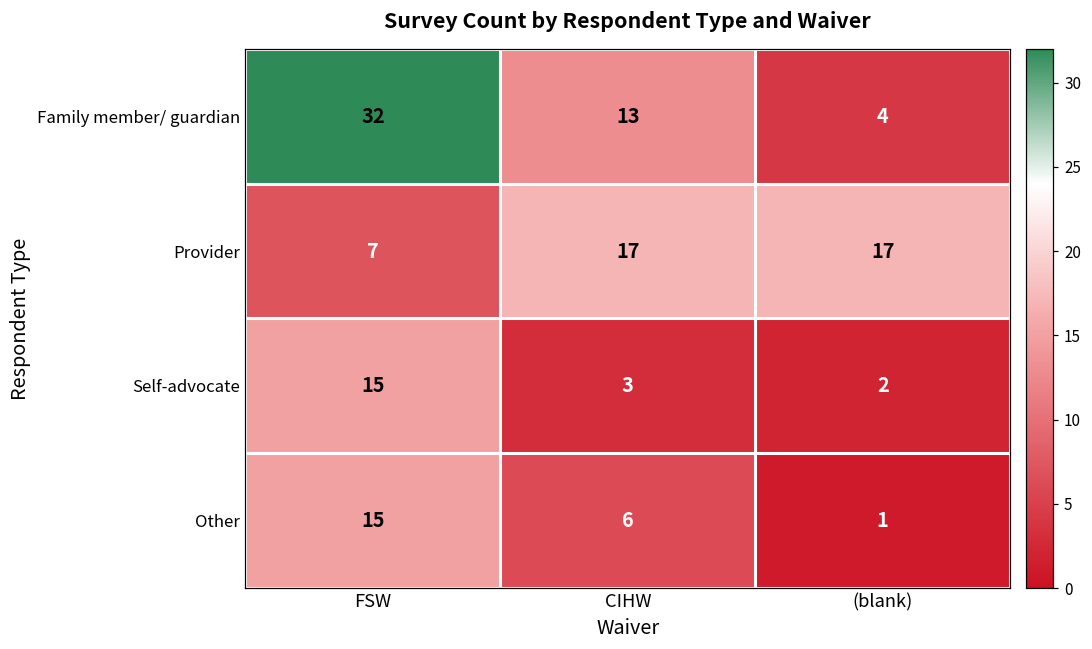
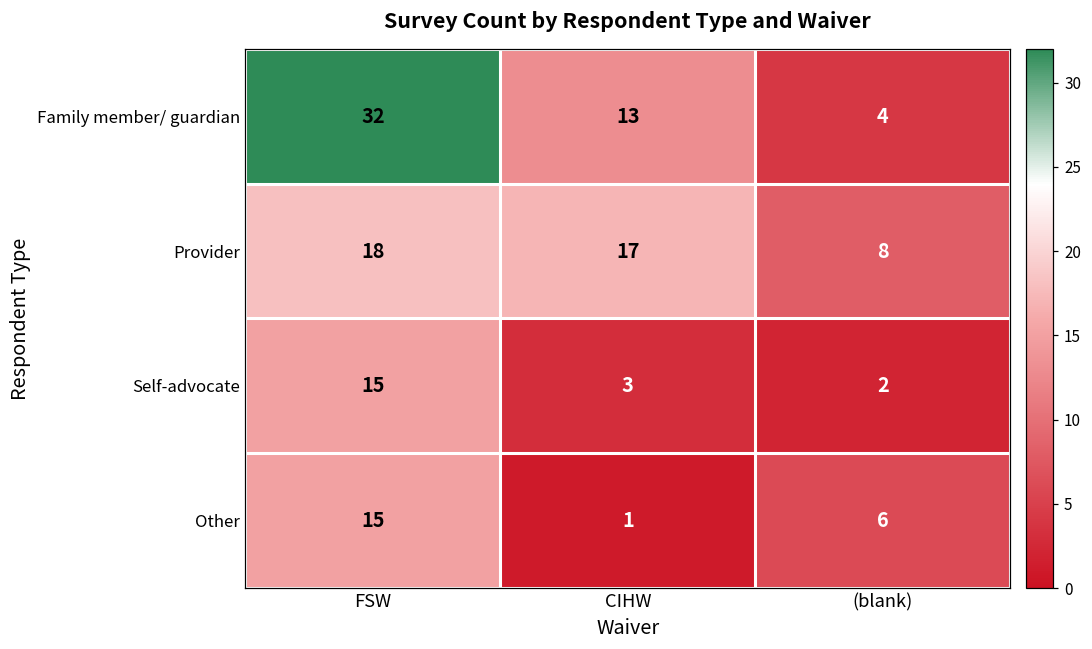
  {
    "Family member/ guardian": {
      "FSW": 32,
      "CIHW": 13,
      "(blank)": 4
    },
    "Provider": {
-     "FSW": 7,
+     "FSW": 18,
      "CIHW": 17,
-     "(blank)": 17
+     "(blank)": 8
    },
    "Self-advocate": {
      "FSW": 15,
      "CIHW": 3,
      "(blank)": 2
    },
    "Other": {
      "FSW": 15,
-     "CIHW": 6,
-     "(blank)": 1
+     "CIHW": 1,
+     "(blank)": 6
    }
  }
